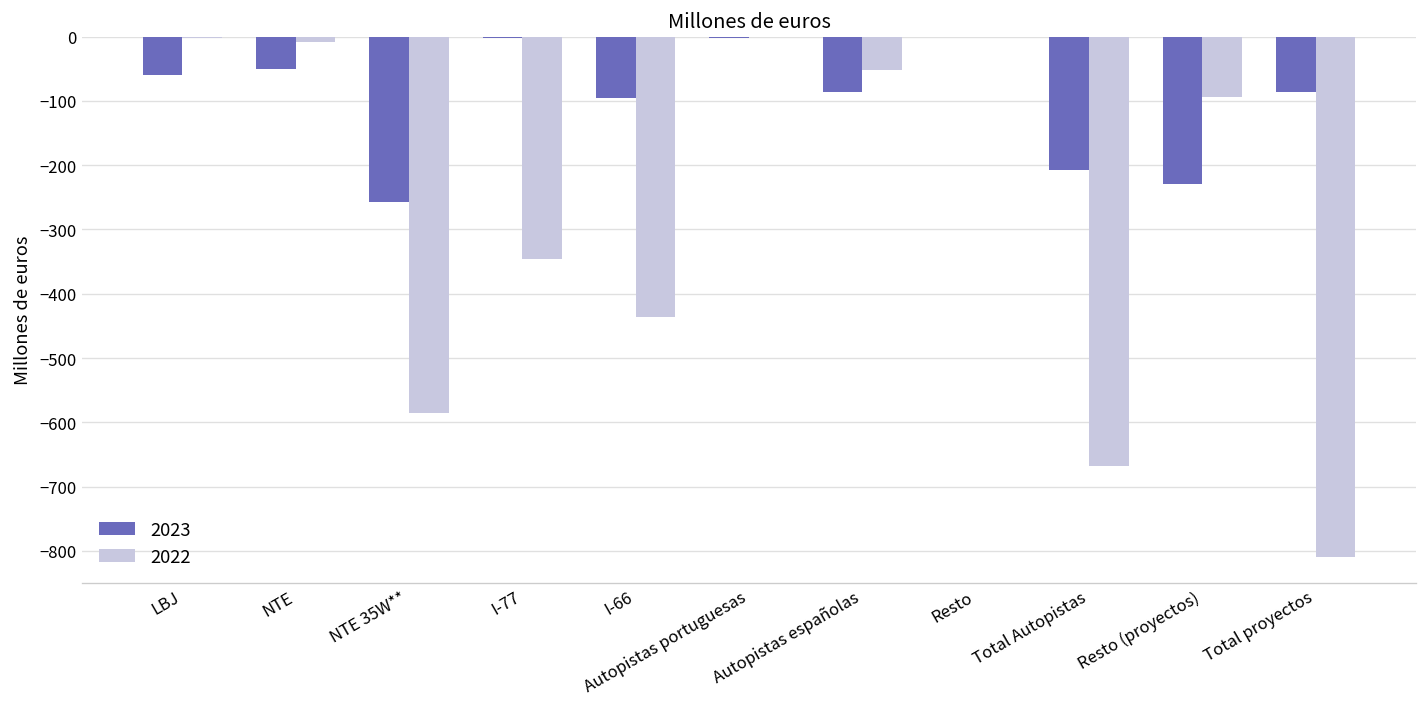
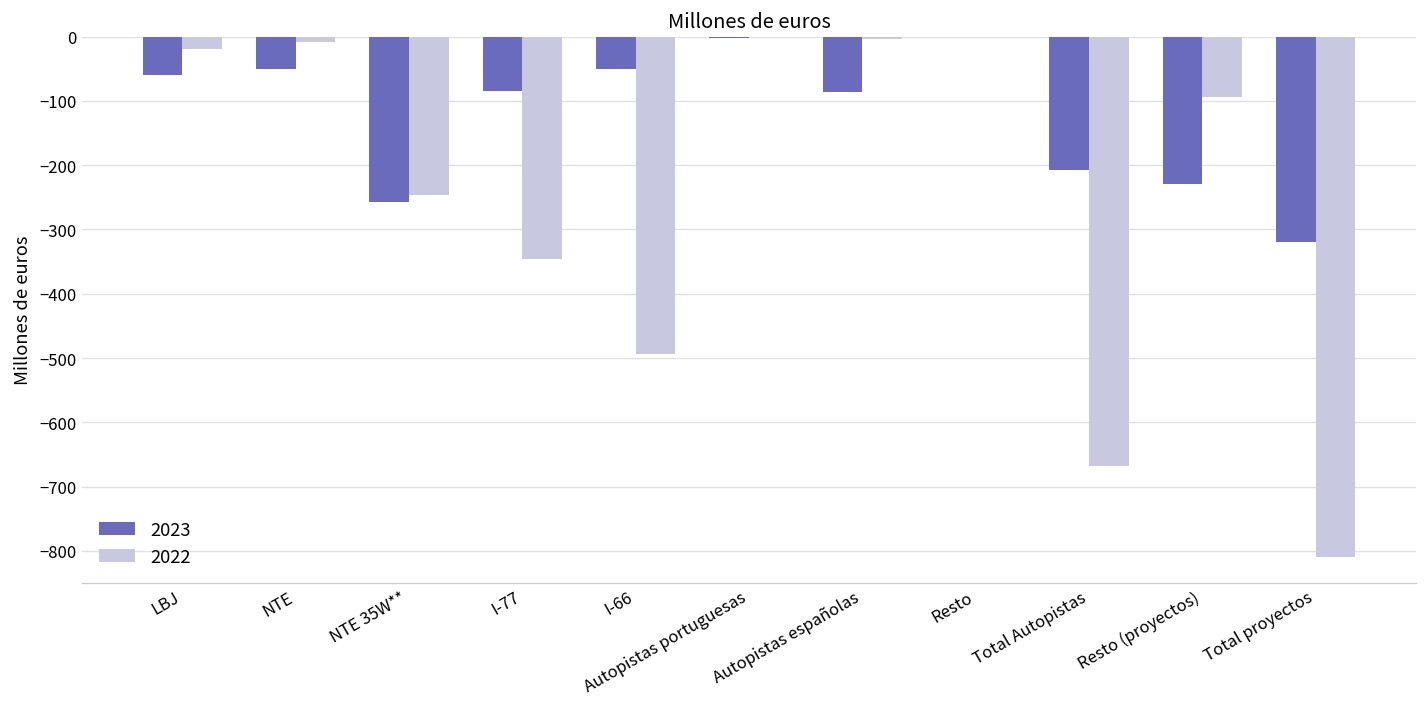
  {
    "2023": {
      "LBJ": -60,
      "NTE": -50,
      "NTE 35W**": -260,
-     "I-77": 0,
-     "I-66": -100,
+     "I-77": -80,
+     "I-66": -50,
      "Autopistas españolas": -90,
      "Resto": 0,
      "Total Autopistas": -210,
      "Resto (proyectos)": -230,
-     "Total proyectos": -90
+     "Total proyectos": -320
    },
    "2022": {
-     "LBJ": 0,
+     "LBJ": -20,
      "NTE": -10,
-     "NTE 35W**": -590,
+     "NTE 35W**": -250,
      "I-77": -350,
-     "I-66": -440,
-     "Autopistas españolas": -50,
+     "I-66": -490,
+     "Autopistas españolas": 0,
      "Resto": 0,
      "Total Autopistas": -670,
      "Resto (proyectos)": -90,
      "Total proyectos": -810
    }
  }
